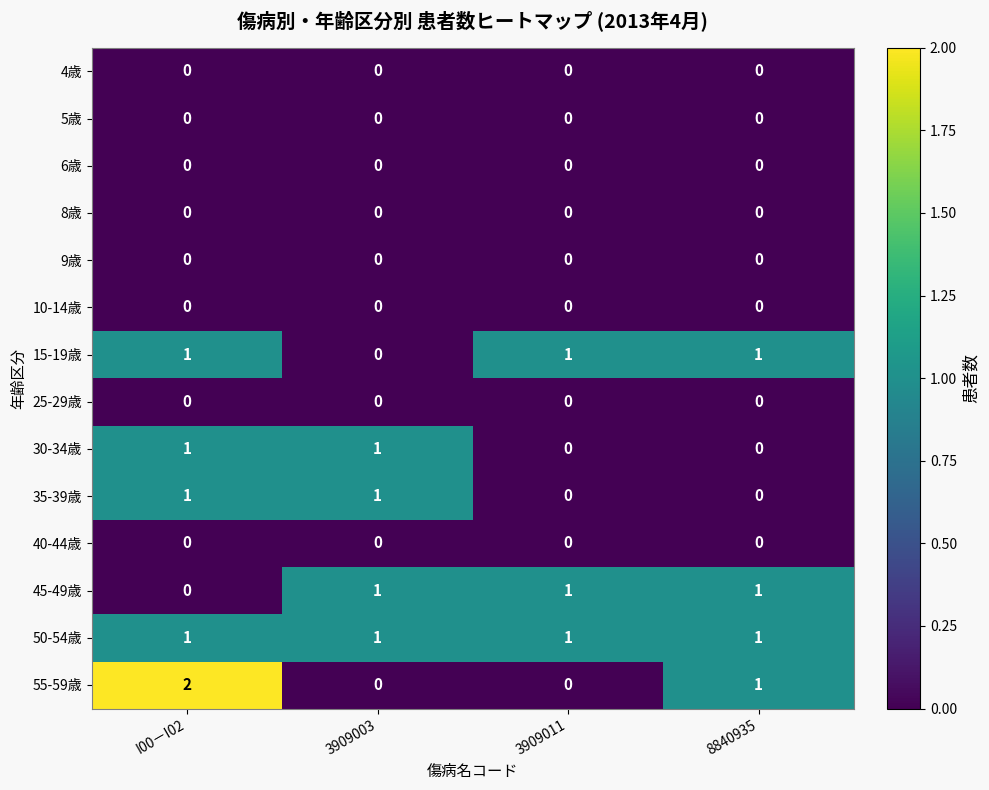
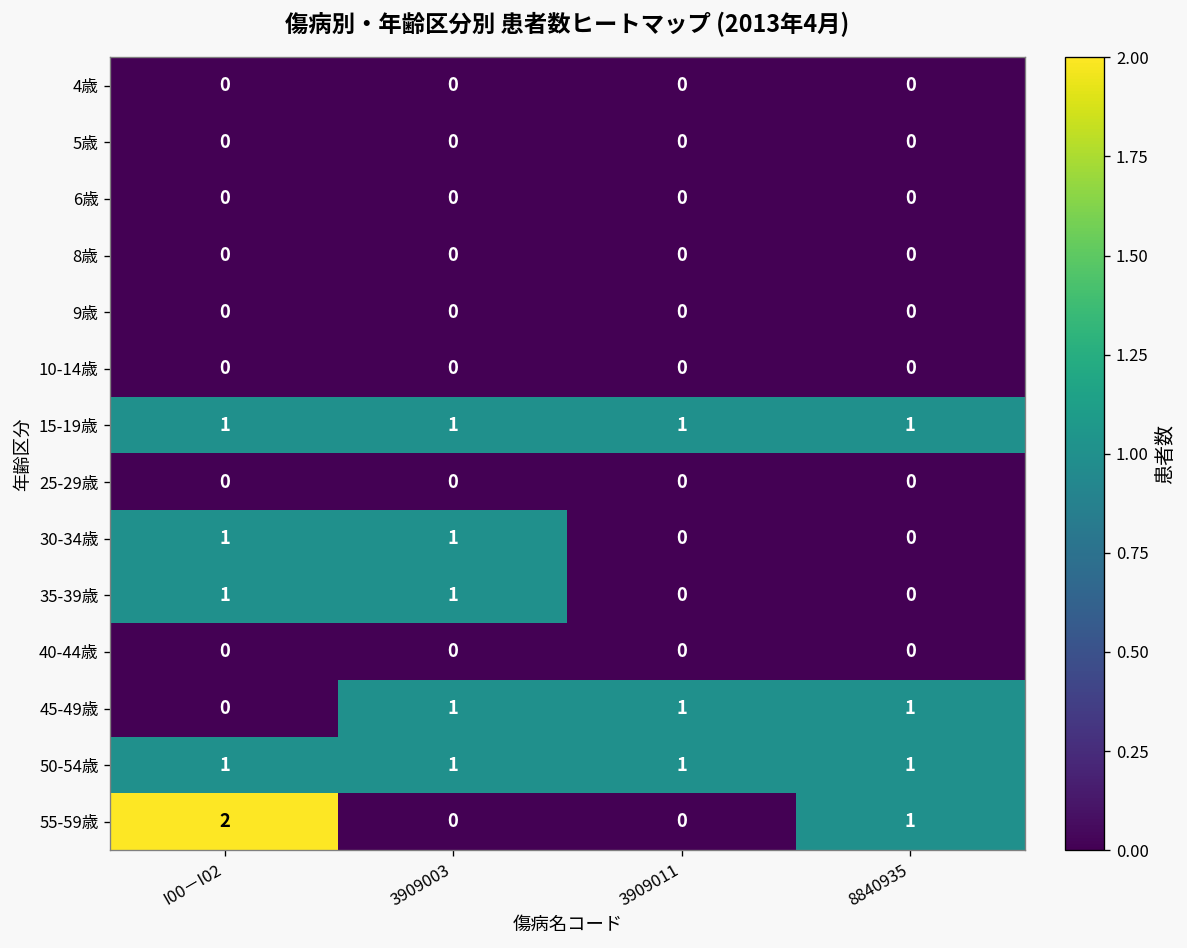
  {
    "4歳": {
      "I00－I02": 0,
      "3909003": 0,
      "3909011": 0,
      "8840935": 0
    },
    "5歳": {
      "I00－I02": 0,
      "3909003": 0,
      "3909011": 0,
      "8840935": 0
    },
    "6歳": {
      "I00－I02": 0,
      "3909003": 0,
      "3909011": 0,
      "8840935": 0
    },
    "8歳": {
      "I00－I02": 0,
      "3909003": 0,
      "3909011": 0,
      "8840935": 0
    },
    "9歳": {
      "I00－I02": 0,
      "3909003": 0,
      "3909011": 0,
      "8840935": 0
    },
    "10-14歳": {
      "I00－I02": 0,
      "3909003": 0,
      "3909011": 0,
      "8840935": 0
    },
    "15-19歳": {
      "I00－I02": 1,
-     "3909003": 0,
+     "3909003": 1,
      "3909011": 1,
      "8840935": 1
    },
    "25-29歳": {
      "I00－I02": 0,
      "3909003": 0,
      "3909011": 0,
      "8840935": 0
    },
    "30-34歳": {
      "I00－I02": 1,
      "3909003": 1,
      "3909011": 0,
      "8840935": 0
    },
    "35-39歳": {
      "I00－I02": 1,
      "3909003": 1,
      "3909011": 0,
      "8840935": 0
    },
    "40-44歳": {
      "I00－I02": 0,
      "3909003": 0,
      "3909011": 0,
      "8840935": 0
    },
    "45-49歳": {
      "I00－I02": 0,
      "3909003": 1,
      "3909011": 1,
      "8840935": 1
    },
    "50-54歳": {
      "I00－I02": 1,
      "3909003": 1,
      "3909011": 1,
      "8840935": 1
    },
    "55-59歳": {
      "I00－I02": 2,
      "3909003": 0,
      "3909011": 0,
      "8840935": 1
    }
  }
